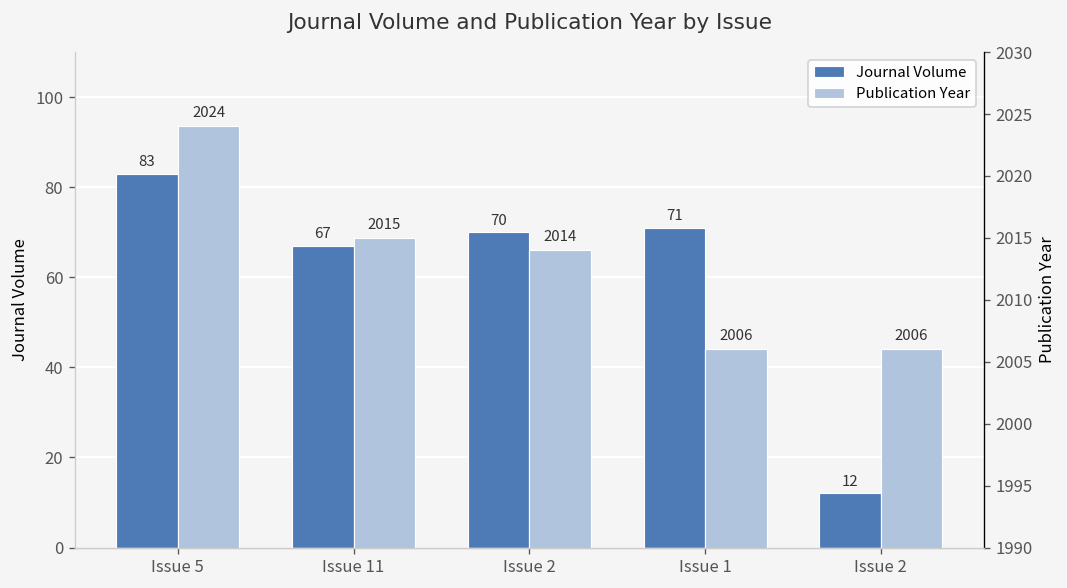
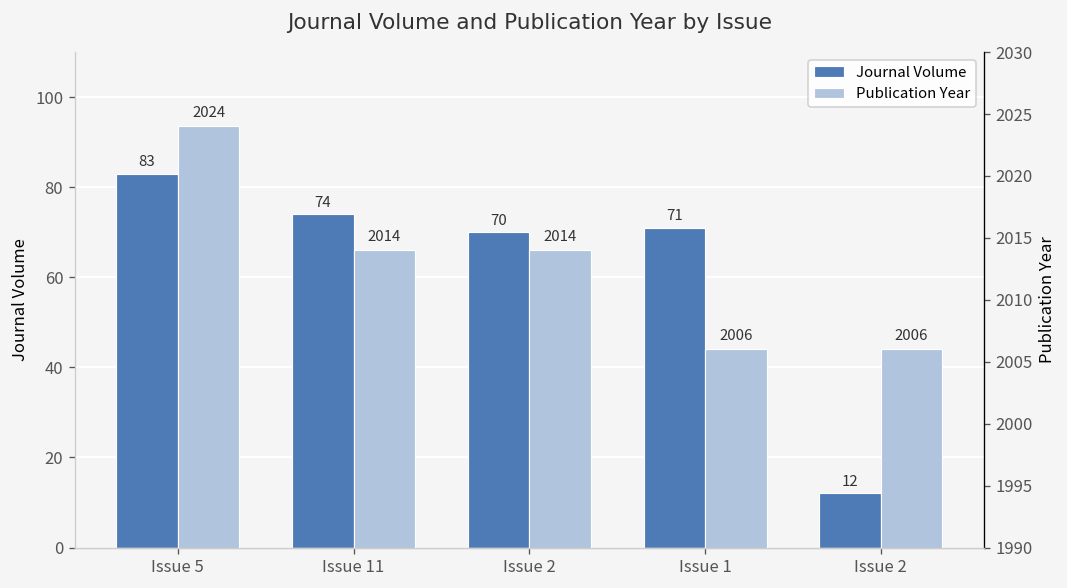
  {
    "Journal Volume": {
      "Issue 5": 83,
-     "Issue 11": 67,
+     "Issue 11": 74,
      "Issue 1": 71
    },
    "Publication Year": {
      "Issue 5": 2024,
-     "Issue 11": 2015,
+     "Issue 11": 2014,
      "Issue 1": 2006
    }
  }
